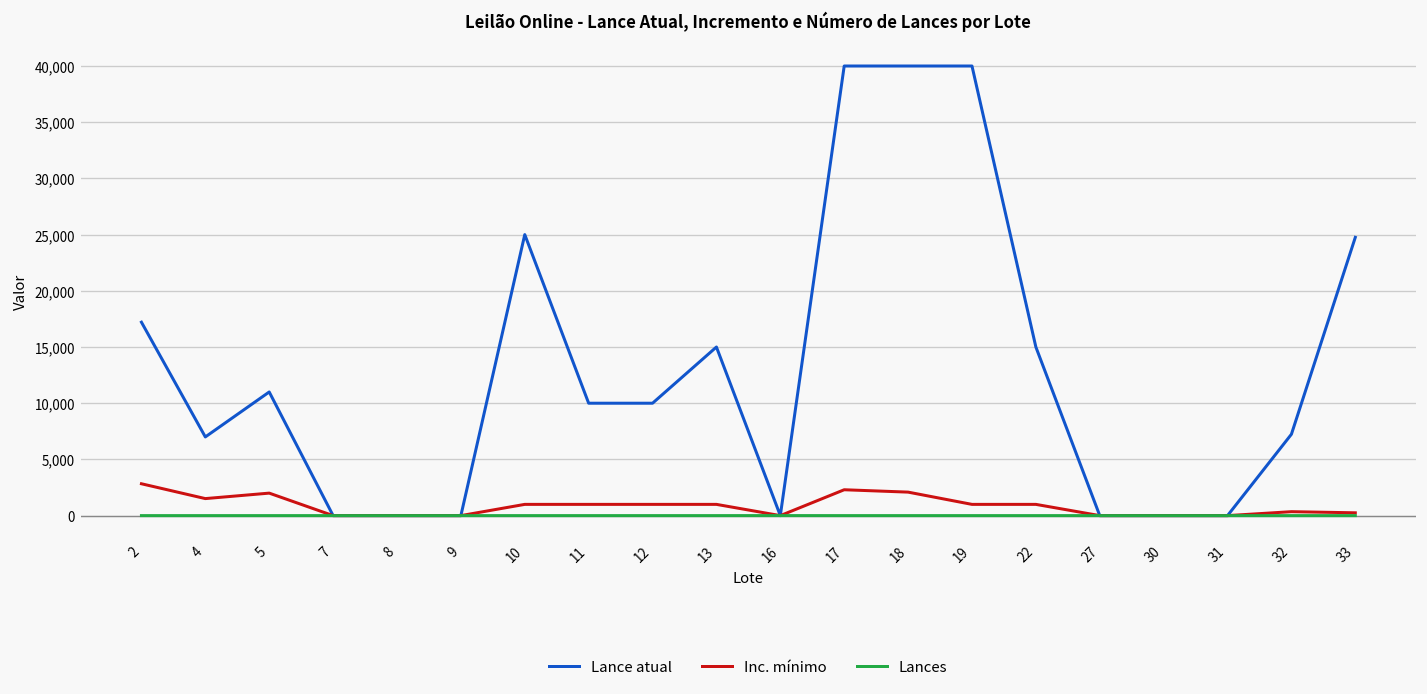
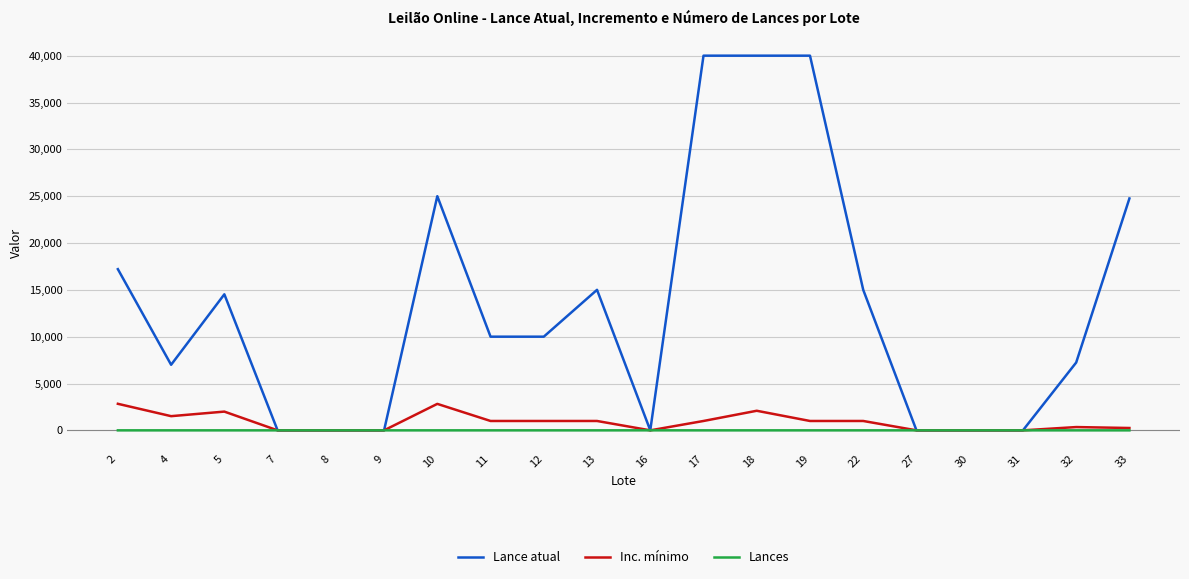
  {
    "Lance atual": {
      "2": "17,000",
      "4": "7,000",
-     "5": "11,000",
+     "5": "15,000",
      "10": "25,000",
      "11": "10,000",
      "12": "10,000",
      "13": "15,000",
      "17": "40,000",
      "18": "40,000",
      "19": "40,000",
      "22": "15,000",
      "32": "7,000",
      "33": "25,000"
    },
    "Inc. mínimo": {
      "2": "3,000",
      "4": "2,000",
      "5": "2,000",
-     "10": "1,000",
+     "10": "3,000",
      "11": "1,000",
      "12": "1,000",
      "13": "1,000",
-     "17": "2,000",
+     "17": "1,000",
      "18": "2,000",
      "19": "1,000",
      "22": "1,000",
      "32": "0"
    },
    "Lances": {
      "2": "0",
      "4": "0",
      "5": "0",
      "10": "0",
      "11": "0",
      "12": "0",
      "13": "0",
      "17": "0",
      "18": "0",
      "19": "0",
      "22": "0",
      "32": "0"
    }
  }
